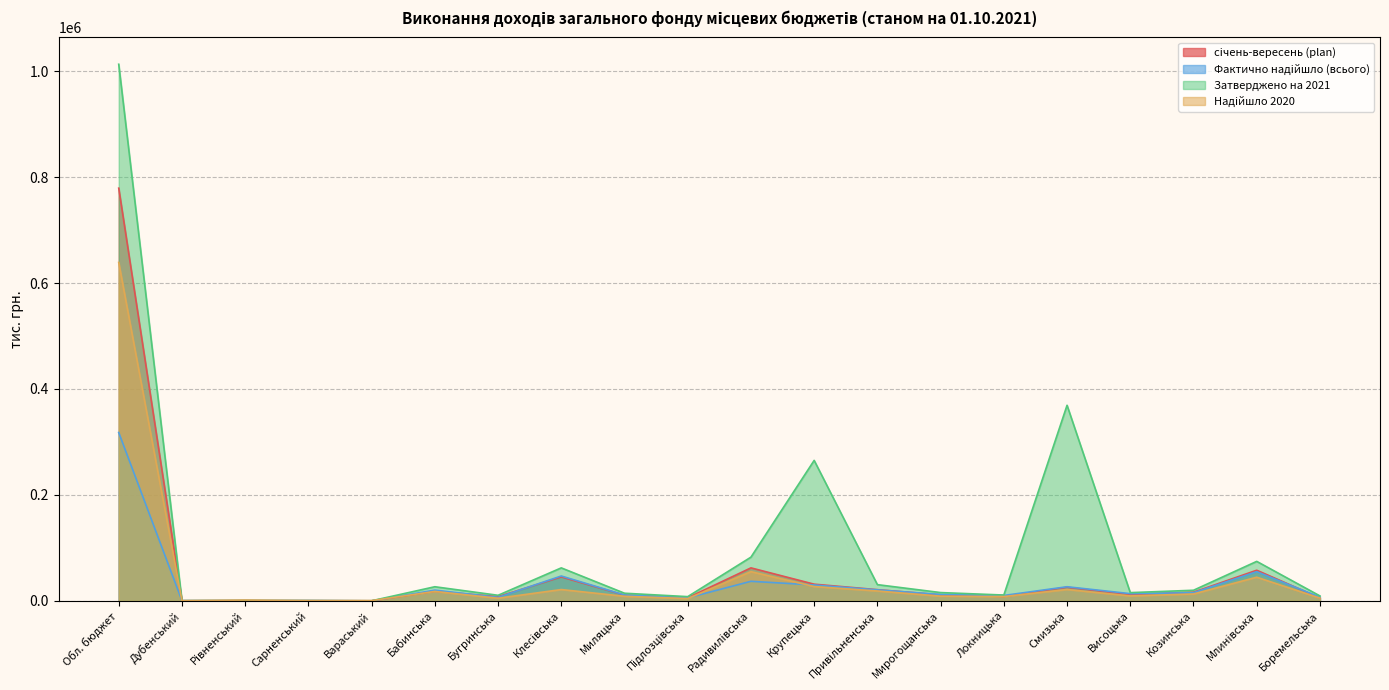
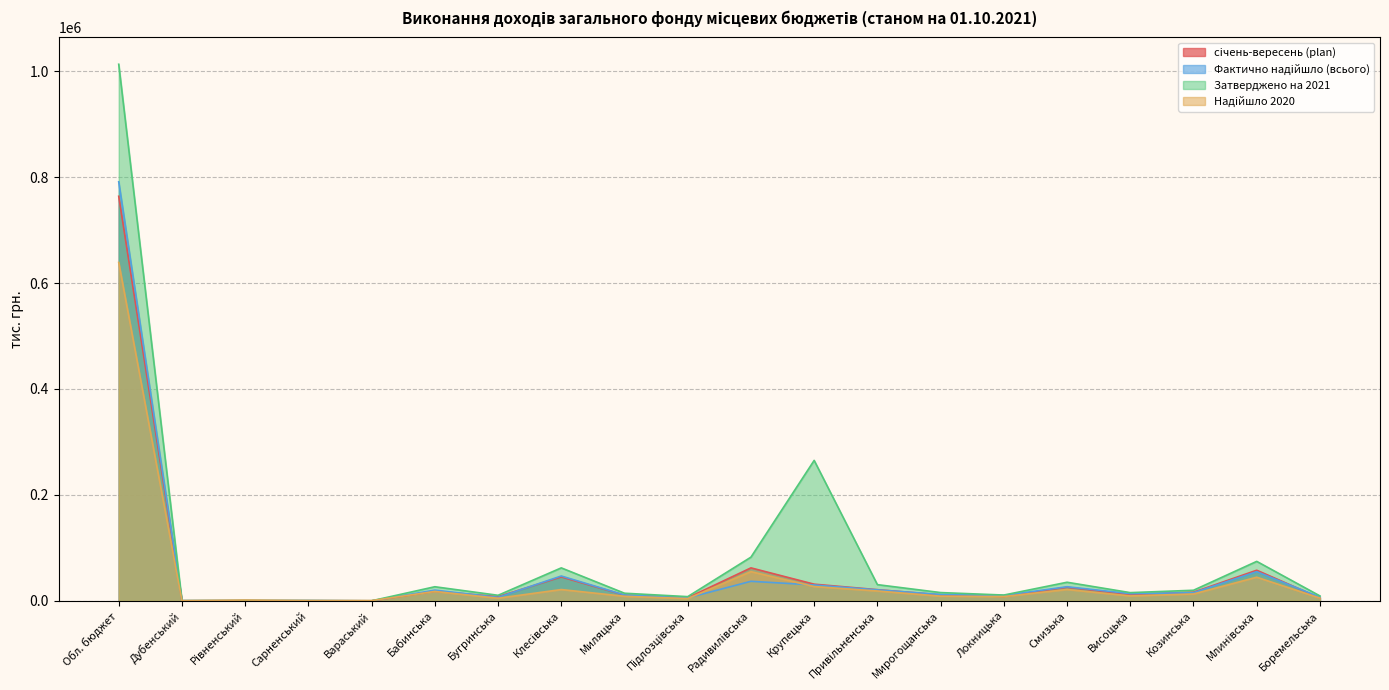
  {
    "січень-вересень (plan)": {
-     "Обл. бюджет": 780000,
+     "Обл. бюджет": 760000,
      "Радивилівська": 60000
    },
    "Фактично надійшло (всього)": {
-     "Обл. бюджет": 320000,
+     "Обл. бюджет": 790000,
      "Радивилівська": 40000
    },
    "Затверджено на 2021": {
      "Обл. бюджет": 1010000,
      "Бабинська": 30000,
      "Клесівська": 60000,
      "Радивилівська": 80000,
      "Крупецька": 270000,
      "Привільненська": 30000,
-     "Смизька": 370000,
+     "Смизька": 40000,
      "Млинівська": 70000
    },
    "Надійшло 2020": {
      "Обл. бюджет": 640000,
      "Клесівська": 20000,
      "Радивилівська": 60000,
      "Млинівська": 40000
    }
  }
